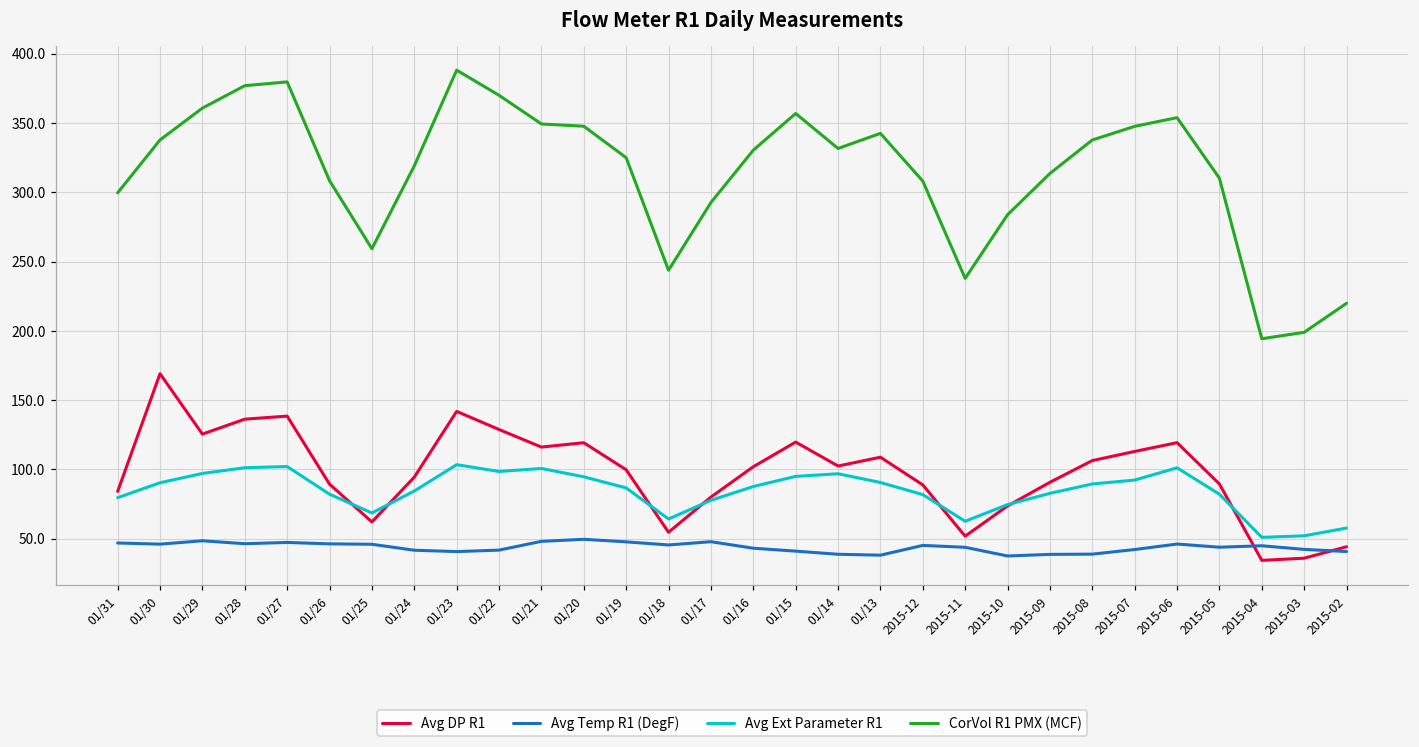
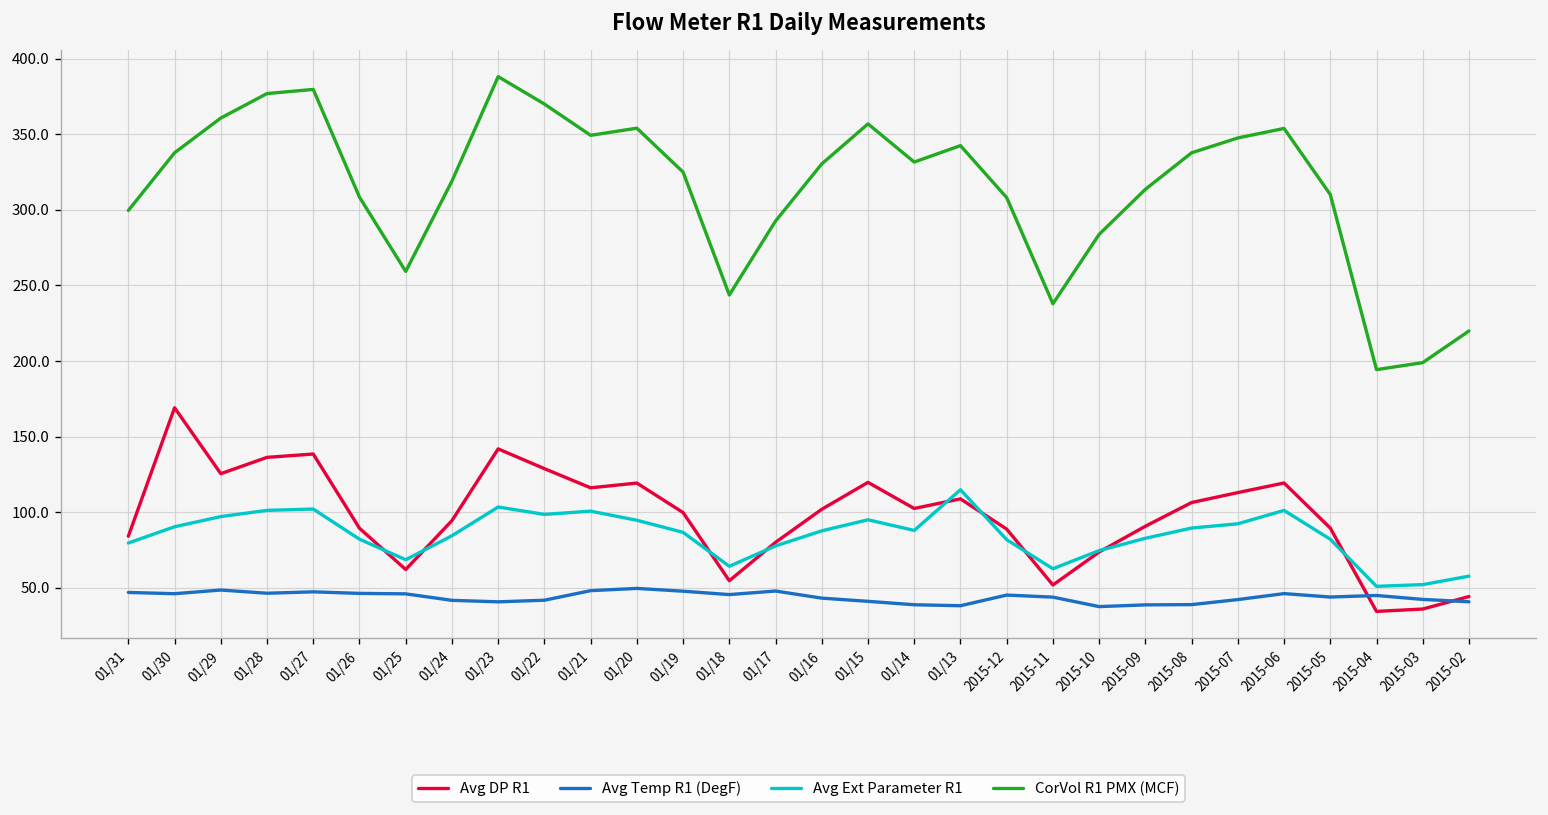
  {
    "Avg DP R1": {
      "01/31": 84,
      "01/30": 169,
      "01/29": 126,
      "01/28": 136,
      "01/27": 139,
      "01/26": 89,
      "01/25": 62,
      "01/24": 94,
      "01/23": 142,
      "01/22": 129,
      "01/21": 116,
      "01/20": 119,
      "01/19": 100,
      "01/18": 55,
      "01/17": 80,
      "01/16": 102,
      "01/15": 120,
      "01/14": 102,
      "01/13": 109,
      "2015-12": 89,
      "2015-11": 52,
      "2015-09": 91,
      "2015-08": 106,
      "2015-07": 113,
      "2015-06": 119,
      "2015-05": 90,
      "2015-04": 34,
      "2015-03": 36,
      "2015-02": 44
    },
    "Avg Temp R1 (DegF)": {
      "01/31": 47,
      "01/30": 46,
      "01/29": 49,
      "01/28": 46,
      "01/27": 47,
      "01/26": 46,
      "01/25": 46,
      "01/24": 42,
      "01/23": 41,
      "01/22": 42,
      "01/21": 48,
      "01/20": 50,
      "01/19": 48,
      "01/18": 46,
      "01/17": 48,
      "01/16": 43,
      "01/15": 41,
      "01/14": 39,
      "01/13": 38,
      "2015-12": 45,
      "2015-11": 44,
      "2015-10": 38,
      "2015-09": 39,
      "2015-08": 39,
      "2015-07": 42,
      "2015-06": 46,
      "2015-05": 44,
      "2015-04": 45,
      "2015-03": 42,
      "2015-02": 41
    },
    "Avg Ext Parameter R1": {
      "01/31": 80,
      "01/30": 90,
      "01/29": 97,
      "01/28": 101,
      "01/27": 102,
      "01/26": 82,
      "01/25": 69,
      "01/24": 84,
      "01/23": 103,
      "01/22": 99,
      "01/21": 101,
      "01/20": 95,
      "01/19": 87,
      "01/18": 64,
      "01/17": 78,
      "01/16": 88,
      "01/15": 95,
-     "01/14": 97,
-     "01/13": 91,
+     "01/14": 88,
+     "01/13": 115,
      "2015-12": 82,
      "2015-11": 63,
      "2015-09": 83,
      "2015-08": 90,
      "2015-07": 92,
      "2015-06": 101,
      "2015-05": 82,
      "2015-04": 51,
      "2015-03": 52,
      "2015-02": 58
    },
    "CorVol R1 PMX (MCF)": {
      "01/31": 300,
      "01/30": 338,
      "01/29": 361,
      "01/28": 377,
      "01/27": 380,
      "01/26": 308,
      "01/25": 259,
      "01/24": 319,
      "01/23": 388,
      "01/22": 370,
      "01/21": 349,
-     "01/20": 348,
+     "01/20": 354,
      "01/19": 325,
      "01/18": 244,
      "01/17": 293,
      "01/16": 330,
      "01/15": 357,
      "01/14": 332,
      "01/13": 342,
      "2015-12": 308,
      "2015-11": 238,
      "2015-10": 284,
      "2015-09": 314,
      "2015-08": 338,
      "2015-07": 348,
      "2015-06": 354,
      "2015-05": 310,
      "2015-04": 194,
      "2015-03": 199,
      "2015-02": 220
    }
  }
